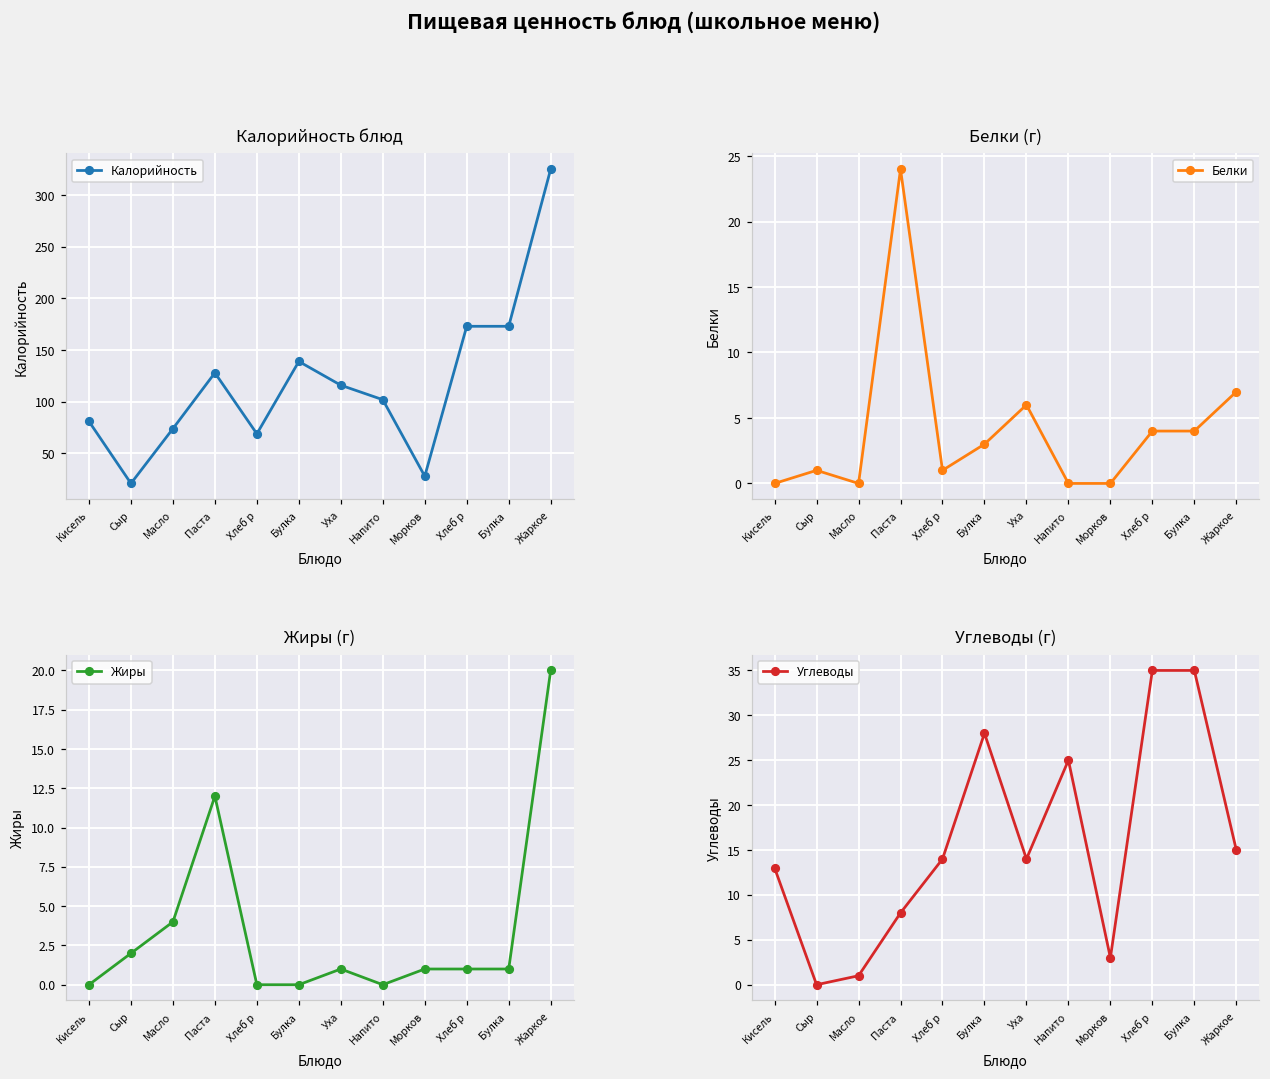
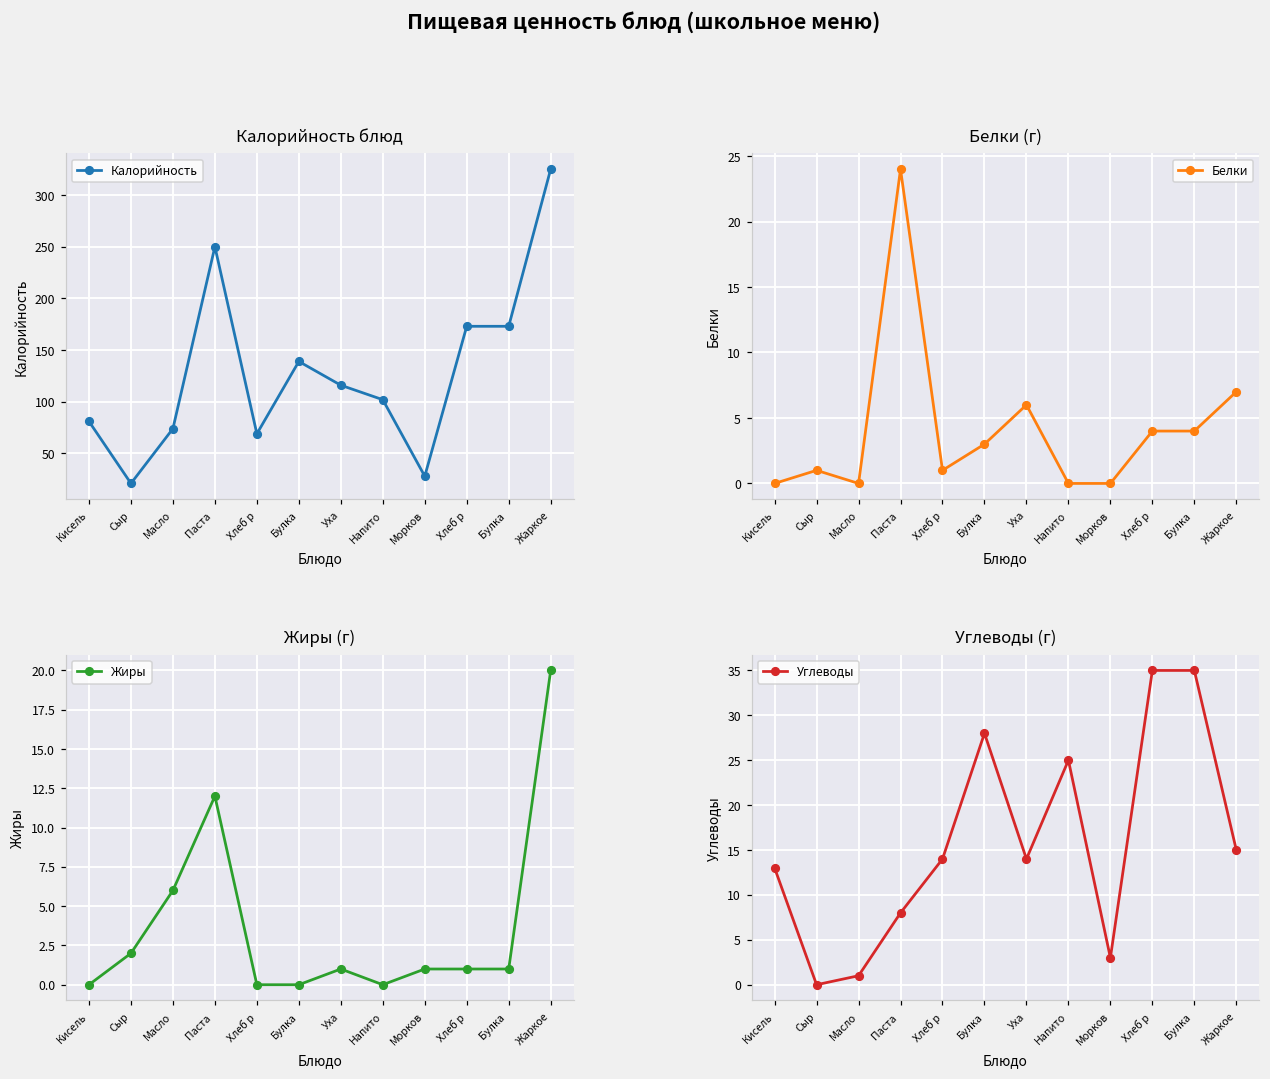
  {
    "Калорийность блюд": {
      "Кисель": 80,
      "Сыр": 20,
      "Масло": 70,
-     "Паста": 130,
+     "Паста": 250,
      "Уха": 120,
      "Напито": 100,
      "Морков": 30,
      "Жаркое": 330
    },
    "Белки (г)": {
      "Кисель": 0.0,
      "Сыр": 1.0,
      "Масло": 0.0,
      "Паста": 24.0,
      "Уха": 6.0,
      "Напито": 0.0,
      "Морков": 0.0,
      "Жаркое": 7.0
    },
    "Жиры (г)": {
      "Кисель": 0,
      "Сыр": 2,
-     "Масло": 4,
+     "Масло": 6,
      "Паста": 12,
      "Уха": 1,
      "Напито": 0,
      "Морков": 1,
      "Жаркое": 20
    },
    "Углеводы (г)": {
      "Кисель": 13,
      "Сыр": 0,
      "Масло": 1,
      "Паста": 8,
      "Уха": 14,
      "Напито": 25,
      "Морков": 3,
      "Жаркое": 15
    }
  }
